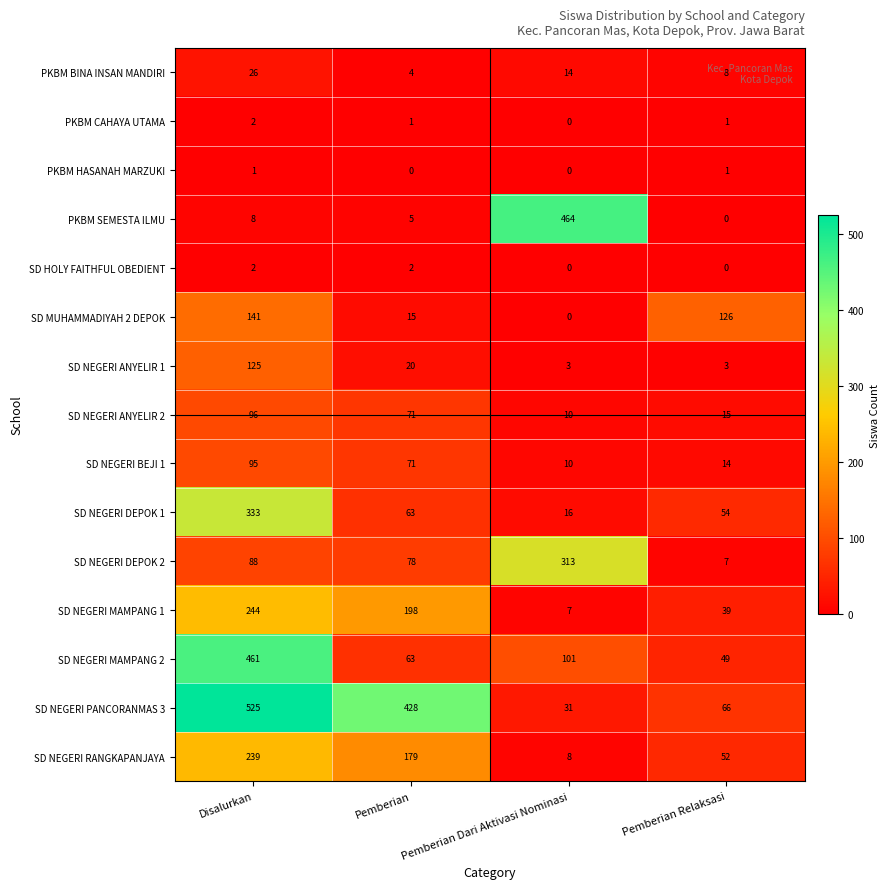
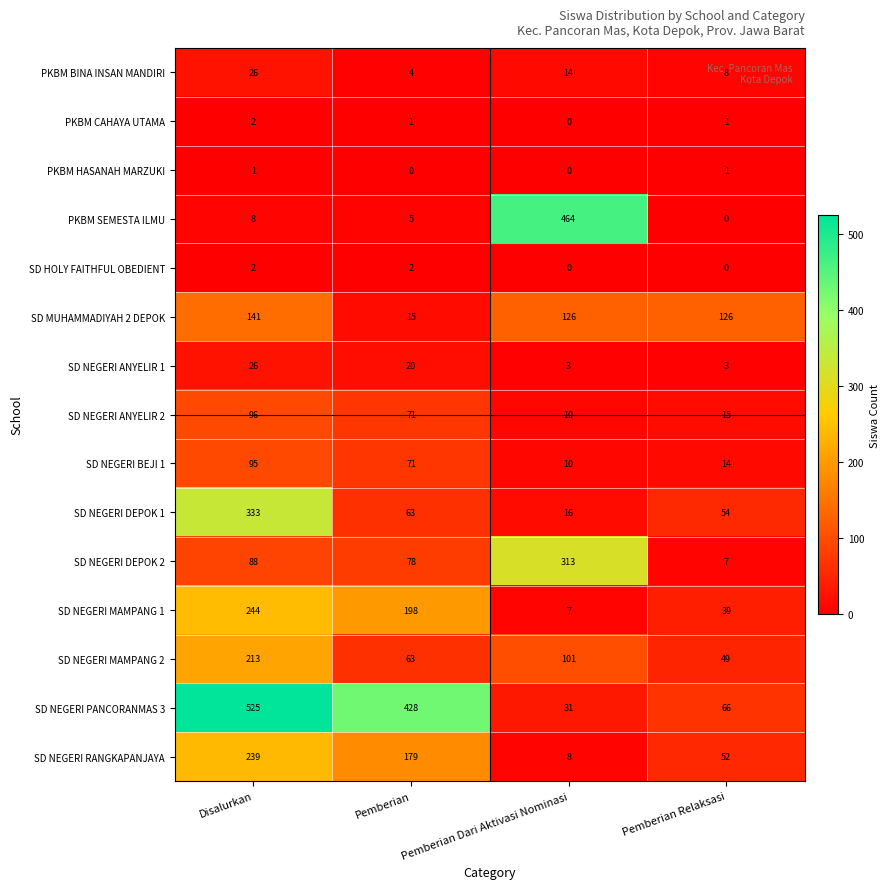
  {
    "PKBM BINA INSAN MANDIRI": {
      "Disalurkan": 26,
      "Pemberian": 4,
      "Pemberian Dari Aktivasi Nominasi": 14
    },
    "PKBM CAHAYA UTAMA": {
      "Disalurkan": 2,
      "Pemberian": 1,
      "Pemberian Dari Aktivasi Nominasi": 0,
      "Pemberian Relaksasi": 1
    },
    "PKBM HASANAH MARZUKI": {
      "Disalurkan": 1,
      "Pemberian": 0,
      "Pemberian Dari Aktivasi Nominasi": 0,
      "Pemberian Relaksasi": 1
    },
    "PKBM SEMESTA ILMU": {
      "Disalurkan": 8,
      "Pemberian": 5,
      "Pemberian Dari Aktivasi Nominasi": 464,
      "Pemberian Relaksasi": 0
    },
    "SD HOLY FAITHFUL OBEDIENT": {
      "Disalurkan": 2,
      "Pemberian": 2,
      "Pemberian Dari Aktivasi Nominasi": 0,
      "Pemberian Relaksasi": 0
    },
    "SD MUHAMMADIYAH 2 DEPOK": {
      "Disalurkan": 141,
      "Pemberian": 15,
-     "Pemberian Dari Aktivasi Nominasi": 0,
+     "Pemberian Dari Aktivasi Nominasi": 126,
      "Pemberian Relaksasi": 126
    },
    "SD NEGERI ANYELIR 1": {
-     "Disalurkan": 125,
+     "Disalurkan": 26,
      "Pemberian": 20,
      "Pemberian Dari Aktivasi Nominasi": 3,
      "Pemberian Relaksasi": 3
    },
    "SD NEGERI ANYELIR 2": {
      "Disalurkan": 96,
      "Pemberian": 71,
      "Pemberian Dari Aktivasi Nominasi": 10,
      "Pemberian Relaksasi": 15
    },
    "SD NEGERI BEJI 1": {
      "Disalurkan": 95,
      "Pemberian": 71,
      "Pemberian Dari Aktivasi Nominasi": 10,
      "Pemberian Relaksasi": 14
    },
    "SD NEGERI DEPOK 1": {
      "Disalurkan": 333,
      "Pemberian": 63,
      "Pemberian Dari Aktivasi Nominasi": 16,
      "Pemberian Relaksasi": 54
    },
    "SD NEGERI DEPOK 2": {
      "Disalurkan": 88,
      "Pemberian": 78,
      "Pemberian Dari Aktivasi Nominasi": 313,
      "Pemberian Relaksasi": 7
    },
    "SD NEGERI MAMPANG 1": {
      "Disalurkan": 244,
      "Pemberian": 198,
      "Pemberian Dari Aktivasi Nominasi": 7,
      "Pemberian Relaksasi": 39
    },
    "SD NEGERI MAMPANG 2": {
-     "Disalurkan": 461,
+     "Disalurkan": 213,
      "Pemberian": 63,
      "Pemberian Dari Aktivasi Nominasi": 101,
      "Pemberian Relaksasi": 49
    },
    "SD NEGERI PANCORANMAS 3": {
      "Disalurkan": 525,
      "Pemberian": 428,
      "Pemberian Dari Aktivasi Nominasi": 31,
      "Pemberian Relaksasi": 66
    },
    "SD NEGERI RANGKAPANJAYA": {
      "Disalurkan": 239,
      "Pemberian": 179,
      "Pemberian Dari Aktivasi Nominasi": 8,
      "Pemberian Relaksasi": 52
    }
  }
